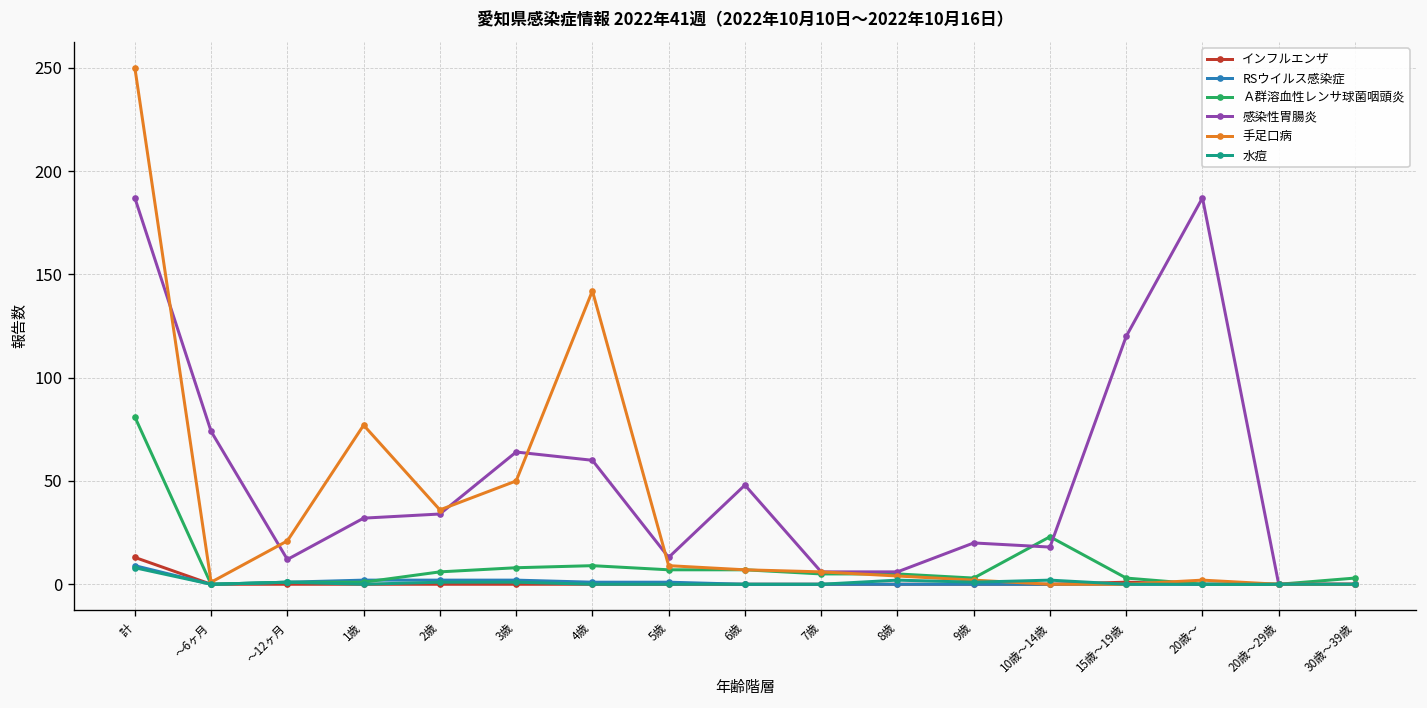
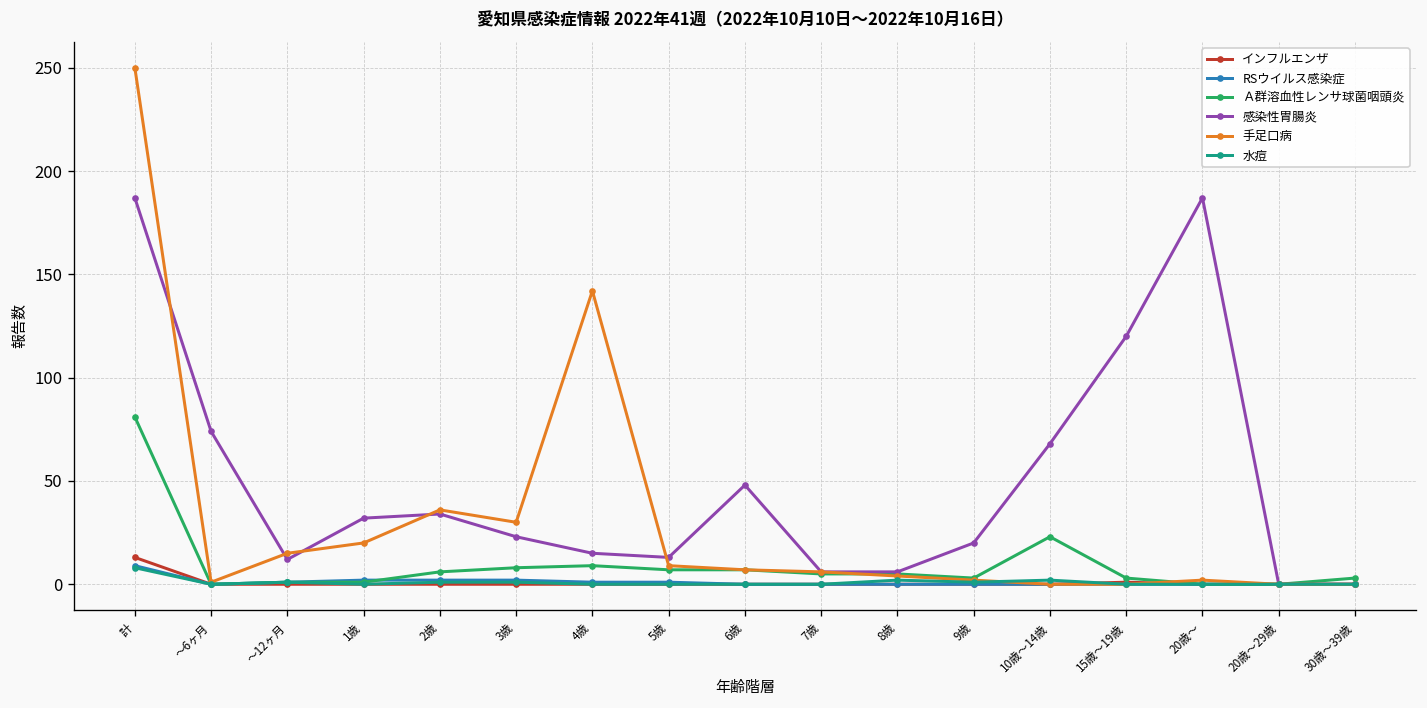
  {
    "インフルエンザ": {
      "計": 13
    },
    "感染性胃腸炎": {
      "計": 187,
      "～6ヶ月": 74,
      "～12ヶ月": 12,
      "1歳": 32,
      "2歳": 34,
-     "3歳": 64,
-     "4歳": 60,
+     "3歳": 23,
+     "4歳": 15,
      "5歳": 13,
      "6歳": 48,
      "9歳": 20,
-     "10歳～14歳": 18,
+     "10歳～14歳": 68,
      "15歳～19歳": 120,
      "20歳～": 187
    },
    "手足口病": {
      "計": 250,
-     "～12ヶ月": 21,
-     "1歳": 77,
+     "～12ヶ月": 15,
+     "1歳": 20,
      "2歳": 36,
-     "3歳": 50,
+     "3歳": 30,
      "4歳": 142,
      "5歳": 9,
      "20歳～": 2
    }
  }
